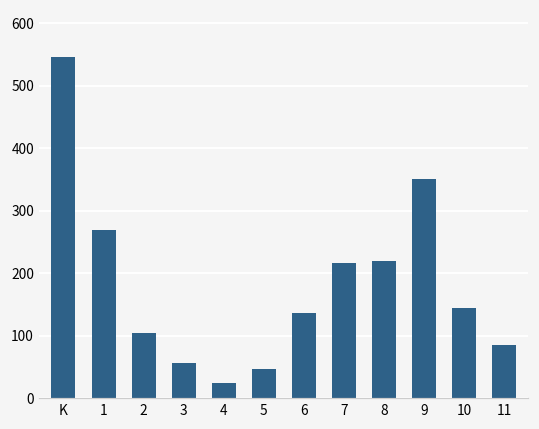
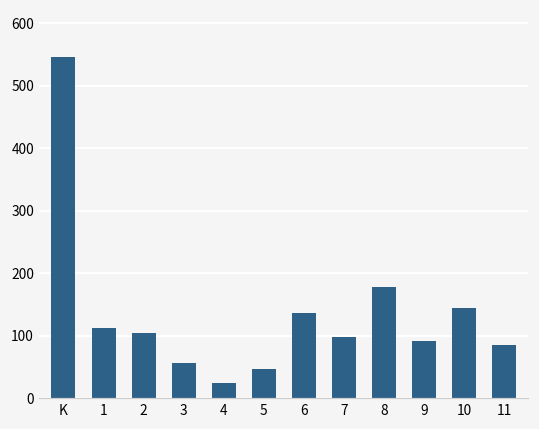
  {
    "K": 550,
-   "1": 270,
+   "1": 110,
    "2": 110,
    "3": 60,
    "4": 20,
    "5": 50,
    "6": 140,
-   "7": 220,
-   "8": 220,
-   "9": 350,
+   "7": 100,
+   "8": 180,
+   "9": 90,
    "10": 150,
    "11": 90
  }
